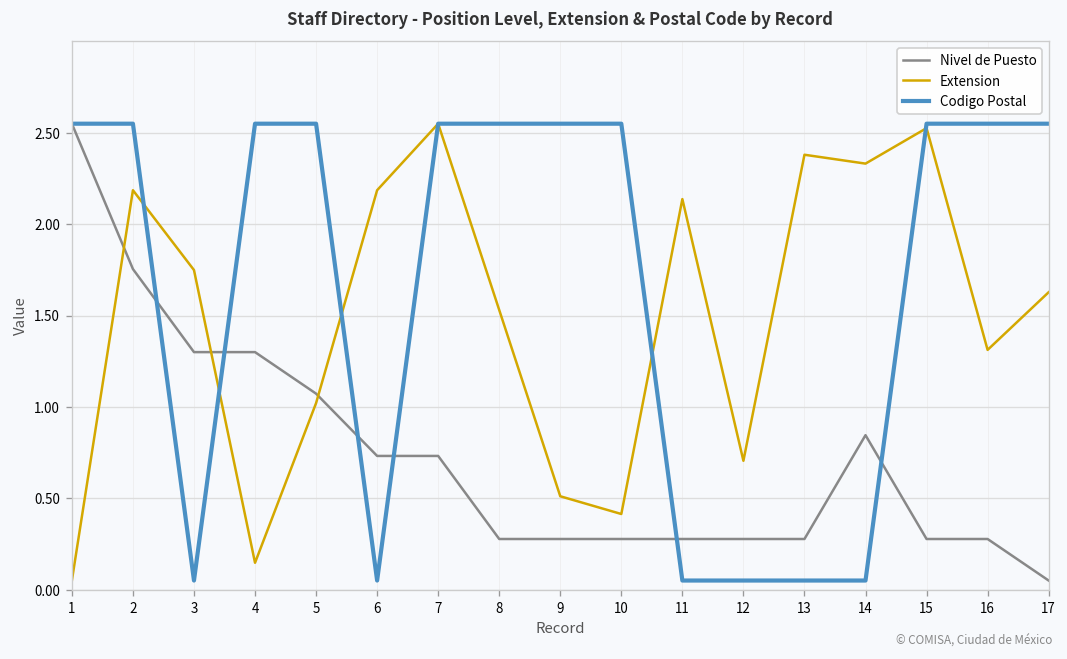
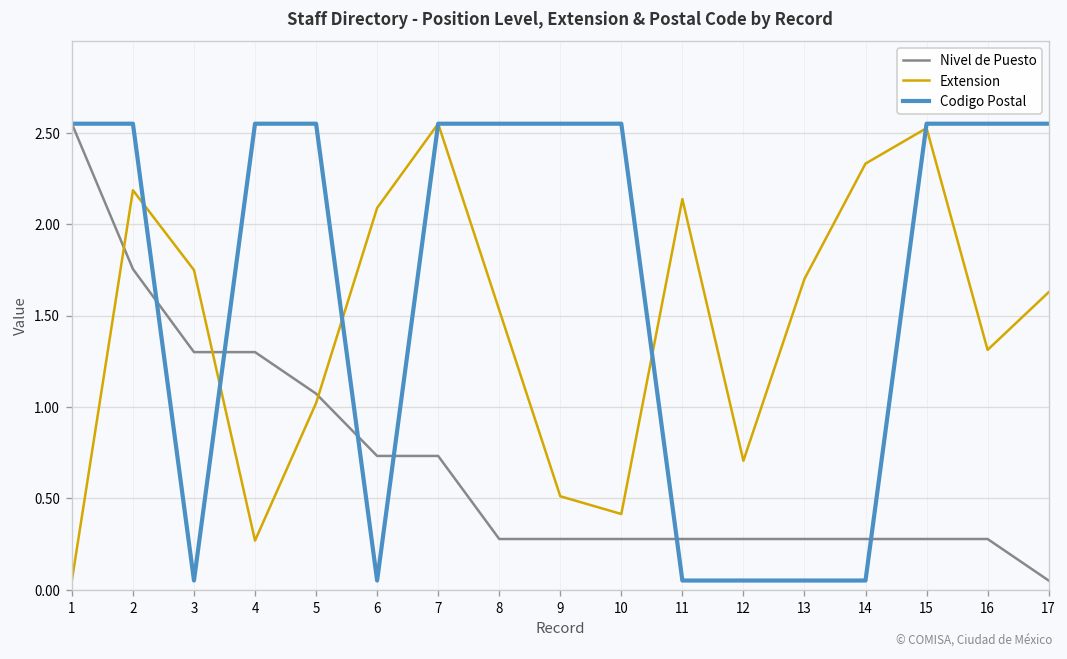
  {
    "Nivel de Puesto": {
      "2": 1.75,
      "3": 1.30,
      "4": 1.30,
      "5": 1.07,
      "6": 0.73,
      "7": 0.73,
      "8": 0.28,
      "9": 0.28,
      "10": 0.28,
      "11": 0.28,
      "12": 0.28,
      "13": 0.28,
-     "14": 0.85,
+     "14": 0.28,
      "15": 0.28,
      "16": 0.28,
      "17": 0.05
    },
    "Extension": {
      "1": 0.05,
      "2": 2.19,
      "3": 1.75,
-     "4": 0.15,
+     "4": 0.27,
      "5": 1.02,
-     "6": 2.19,
+     "6": 2.09,
      "8": 1.53,
      "9": 0.51,
      "10": 0.41,
      "11": 2.14,
      "12": 0.71,
-     "13": 2.38,
+     "13": 1.70,
      "14": 2.33,
      "15": 2.53,
      "16": 1.31,
      "17": 1.63
    },
    "Codigo Postal": {
      "2": 2.55,
      "3": 0.05,
      "4": 2.55,
      "5": 2.55,
      "6": 0.05,
      "8": 2.55,
      "9": 2.55,
      "10": 2.55,
      "11": 0.05,
      "12": 0.05,
      "13": 0.05,
      "14": 0.05,
      "15": 2.55,
      "16": 2.55,
      "17": 2.55
    }
  }
